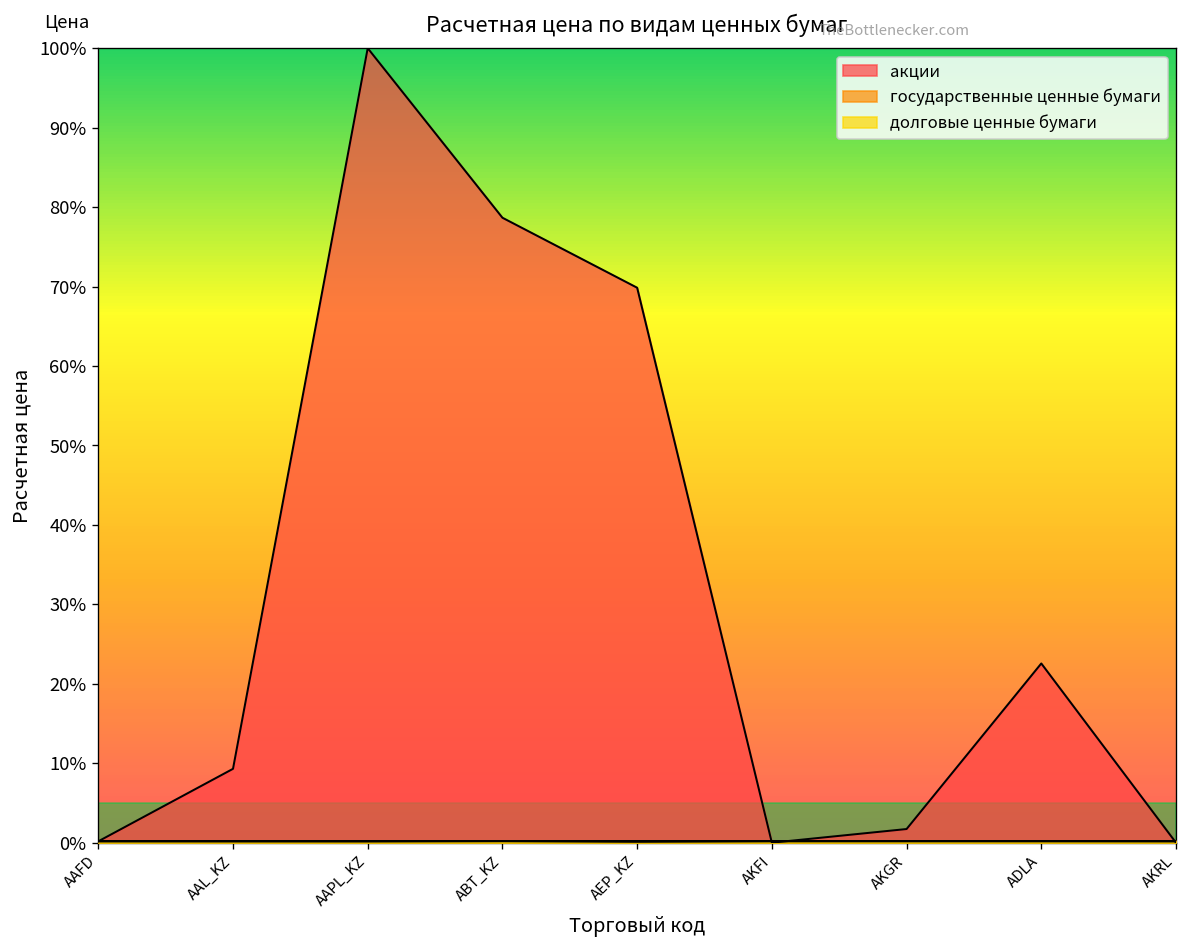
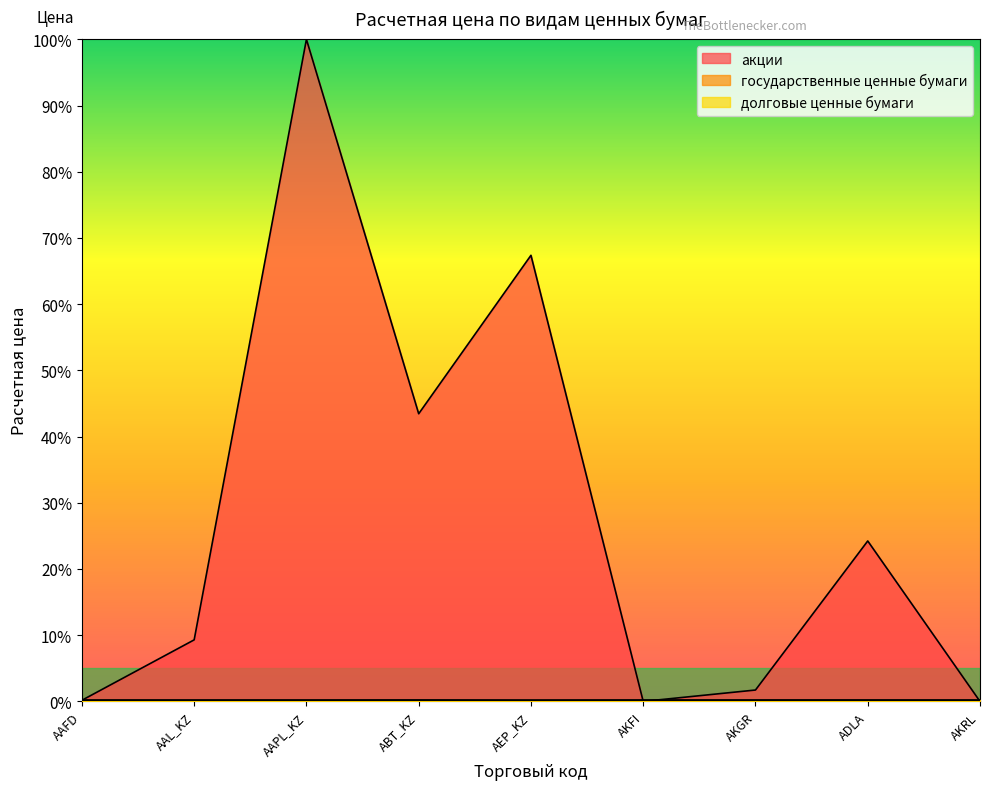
  {
    "акции": {
      "AAL_KZ": "9%",
      "AAPL_KZ": "100%",
-     "ABT_KZ": "79%",
-     "AEP_KZ": "70%",
-     "ADLA": "23%"
+     "ABT_KZ": "43%",
+     "AEP_KZ": "67%",
+     "ADLA": "24%"
    }
  }
